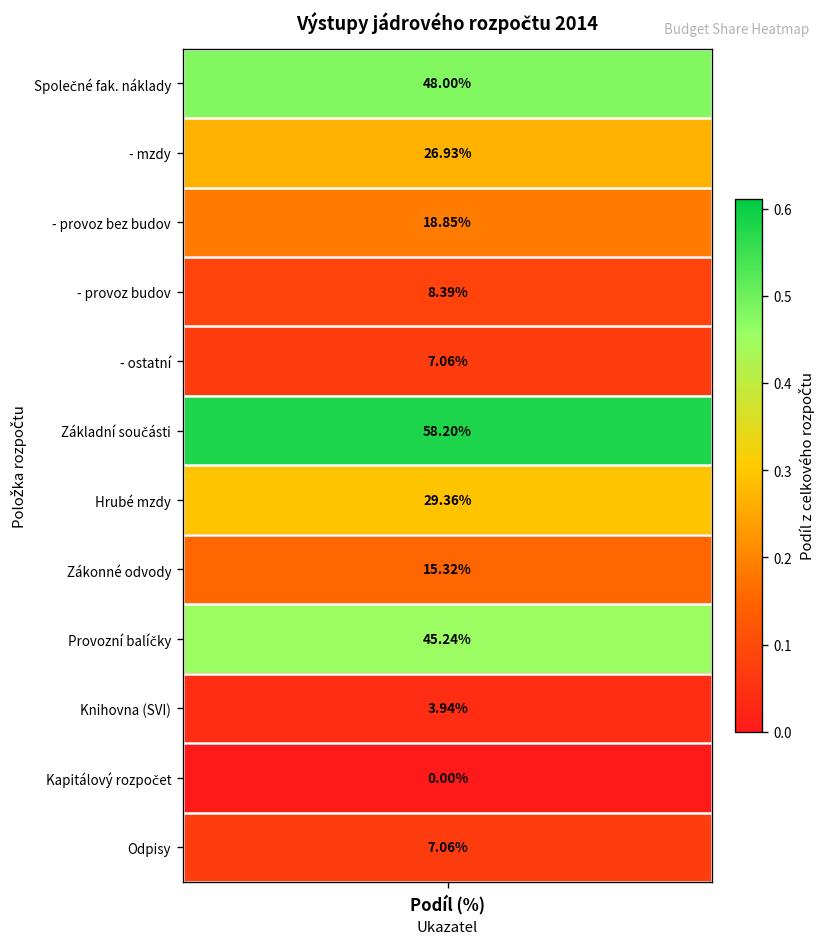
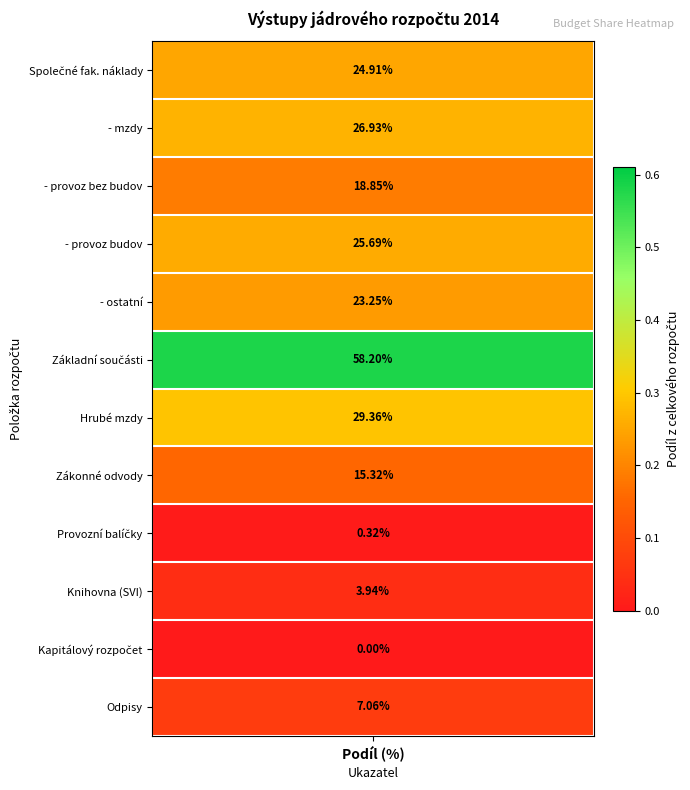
  {
    "Společné fak. náklady": {
-     "Podíl (%)": "48.00%"
+     "Podíl (%)": "24.91%"
    },
    "- mzdy": {
      "Podíl (%)": "26.93%"
    },
    "- provoz bez budov": {
      "Podíl (%)": "18.85%"
    },
    "- provoz budov": {
-     "Podíl (%)": "8.39%"
+     "Podíl (%)": "25.69%"
    },
    "- ostatní": {
-     "Podíl (%)": "7.06%"
+     "Podíl (%)": "23.25%"
    },
    "Základní součásti": {
      "Podíl (%)": "58.20%"
    },
    "Hrubé mzdy": {
      "Podíl (%)": "29.36%"
    },
    "Zákonné odvody": {
      "Podíl (%)": "15.32%"
    },
    "Provozní balíčky": {
-     "Podíl (%)": "45.24%"
+     "Podíl (%)": "0.32%"
    },
    "Knihovna (SVI)": {
      "Podíl (%)": "3.94%"
    },
    "Kapitálový rozpočet": {
      "Podíl (%)": "0.00%"
    },
    "Odpisy": {
      "Podíl (%)": "7.06%"
    }
  }
